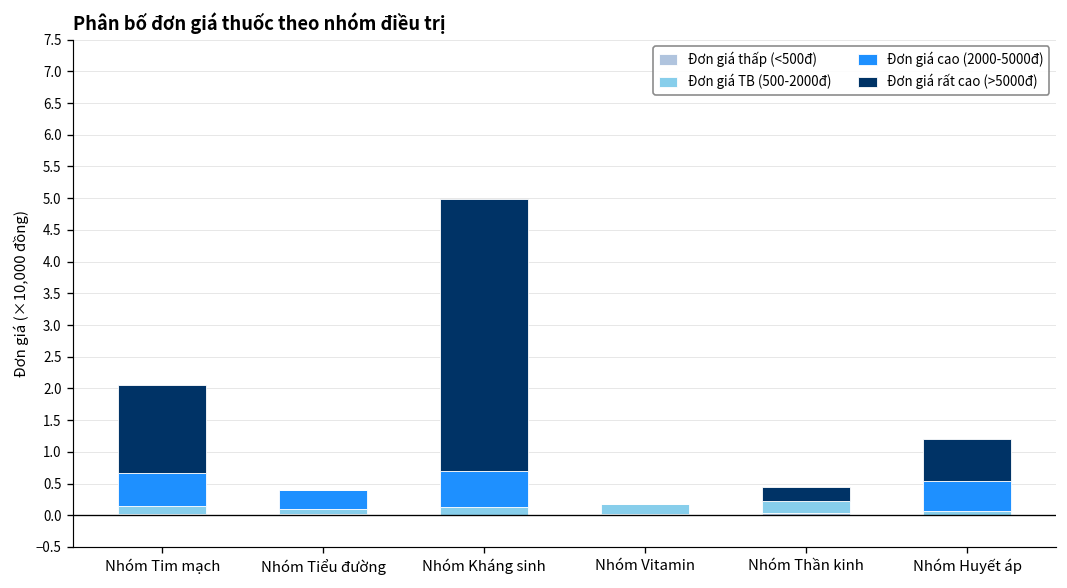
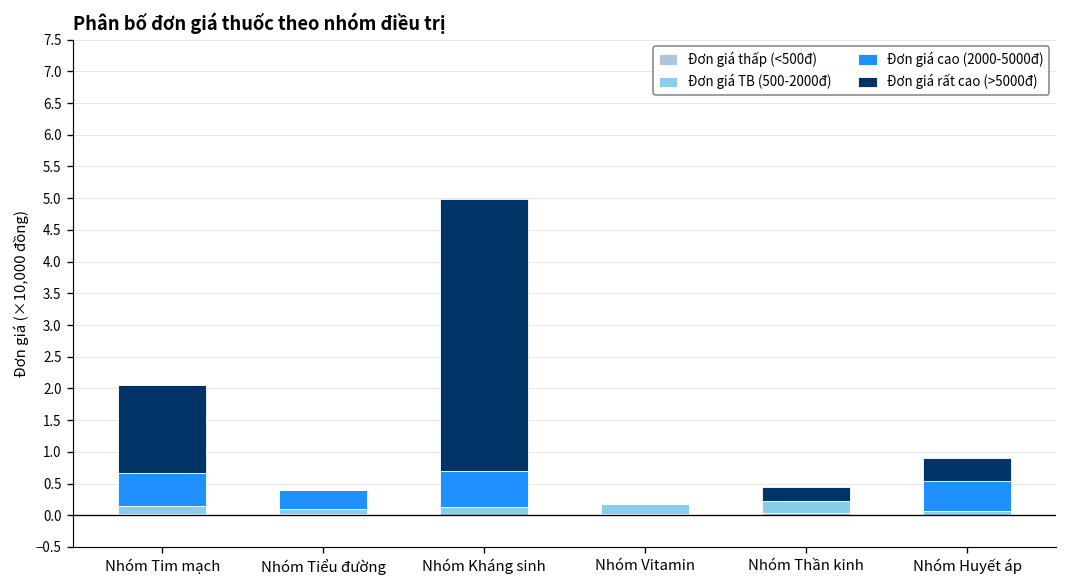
  {
    "Đơn giá cao (2000-5000đ)": {
      "Nhóm Tim mạch": 0.5,
      "Nhóm Tiểu đường": 0.3,
      "Nhóm Kháng sinh": 0.6,
      "Nhóm Vitamin": 0.0,
      "Nhóm Thần kinh": 0.0,
      "Nhóm Huyết áp": 0.5
    },
    "Đơn giá rất cao (>5000đ)": {
      "Nhóm Tim mạch": 1.4,
      "Nhóm Tiểu đường": 0.0,
      "Nhóm Kháng sinh": 4.3,
      "Nhóm Vitamin": 0.0,
      "Nhóm Thần kinh": 0.2,
-     "Nhóm Huyết áp": 0.7
+     "Nhóm Huyết áp": 0.4
    }
  }
